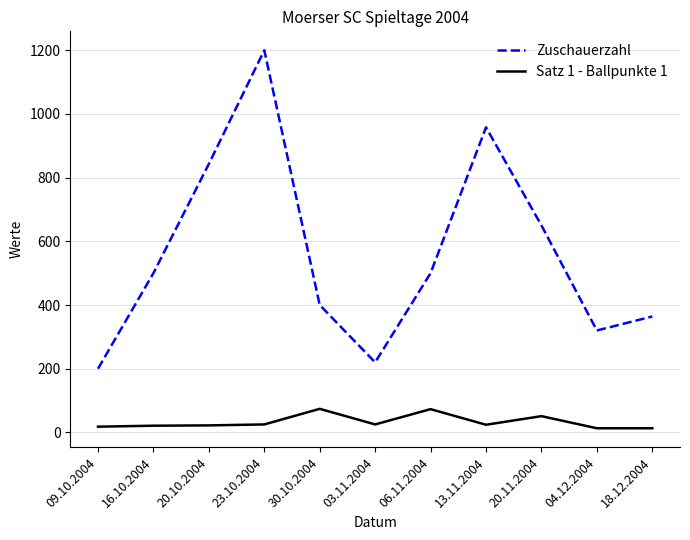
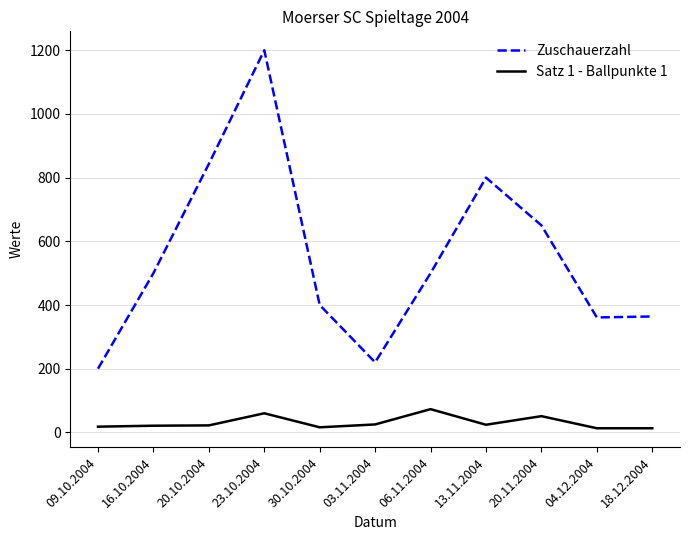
  {
    "Zuschauerzahl": {
      "09.10.2004": 200,
      "16.10.2004": 500,
      "20.10.2004": 840,
      "23.10.2004": 1200,
      "30.10.2004": 400,
      "03.11.2004": 220,
      "06.11.2004": 500,
-     "13.11.2004": 960,
+     "13.11.2004": 800,
      "20.11.2004": 650,
-     "04.12.2004": 320,
+     "04.12.2004": 360,
      "18.12.2004": 360
    },
    "Satz 1 - Ballpunkte 1": {
      "09.10.2004": 20,
      "16.10.2004": 20,
      "20.10.2004": 20,
-     "23.10.2004": 30,
-     "30.10.2004": 70,
+     "23.10.2004": 60,
+     "30.10.2004": 20,
      "03.11.2004": 30,
      "06.11.2004": 70,
      "13.11.2004": 20,
      "20.11.2004": 50,
      "04.12.2004": 10,
      "18.12.2004": 10
    }
  }
